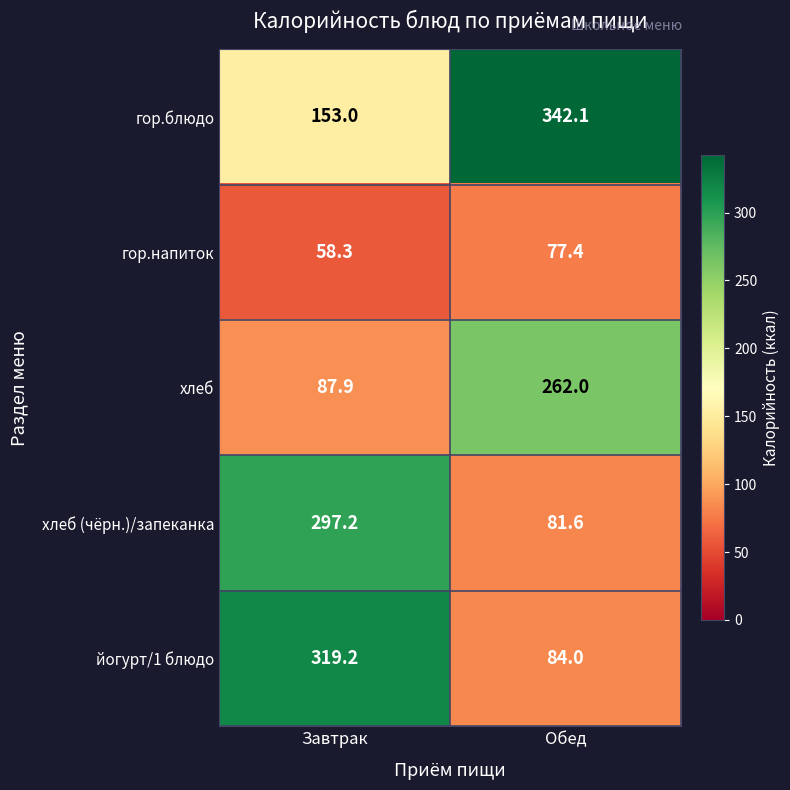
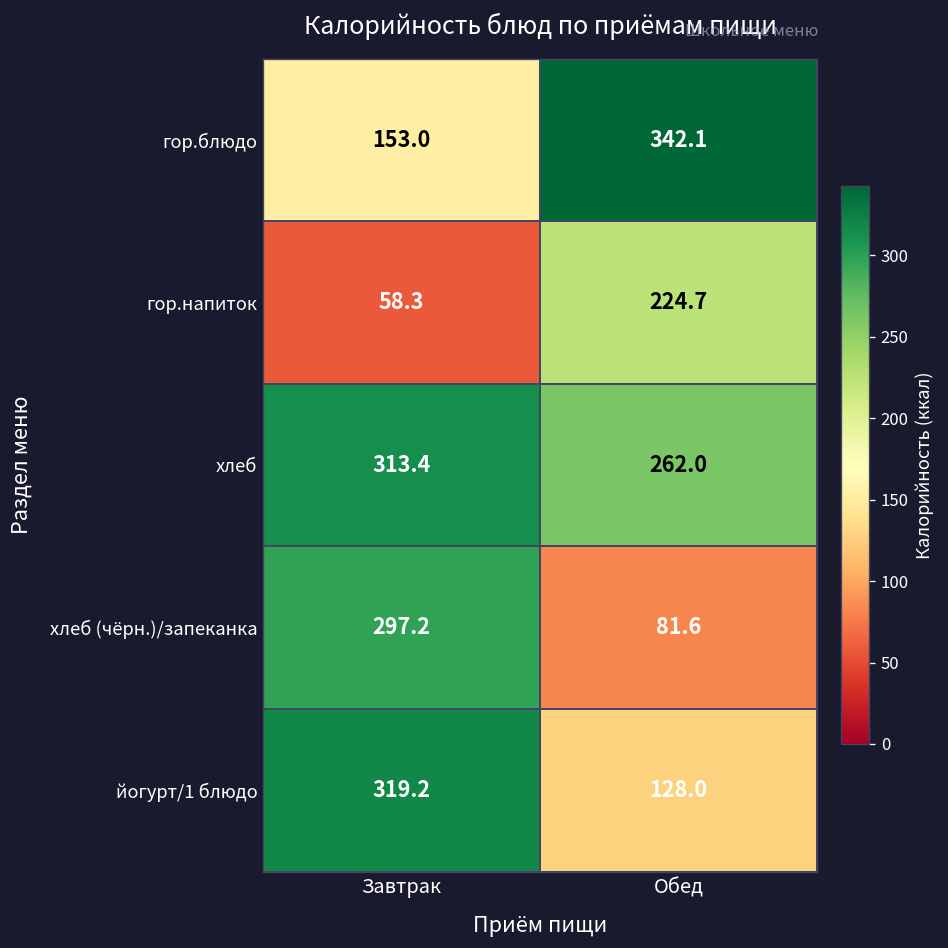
  {
    "гор.блюдо": {
      "Завтрак": 153.0,
      "Обед": 342.1
    },
    "гор.напиток": {
      "Завтрак": 58.3,
-     "Обед": 77.4
+     "Обед": 224.7
    },
    "хлеб": {
-     "Завтрак": 87.9,
+     "Завтрак": 313.4,
      "Обед": 262.0
    },
    "хлеб (чёрн.)/запеканка": {
      "Завтрак": 297.2,
      "Обед": 81.6
    },
    "йогурт/1 блюдо": {
      "Завтрак": 319.2,
-     "Обед": 84.0
+     "Обед": 128.0
    }
  }
